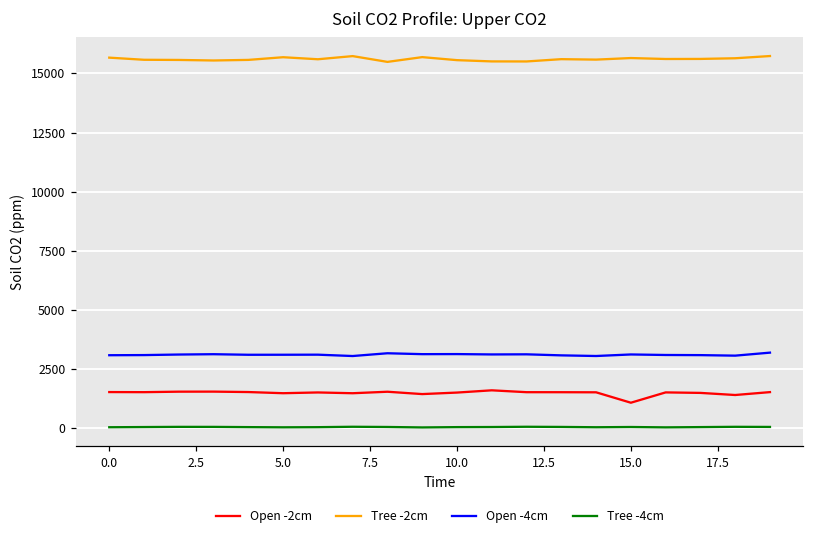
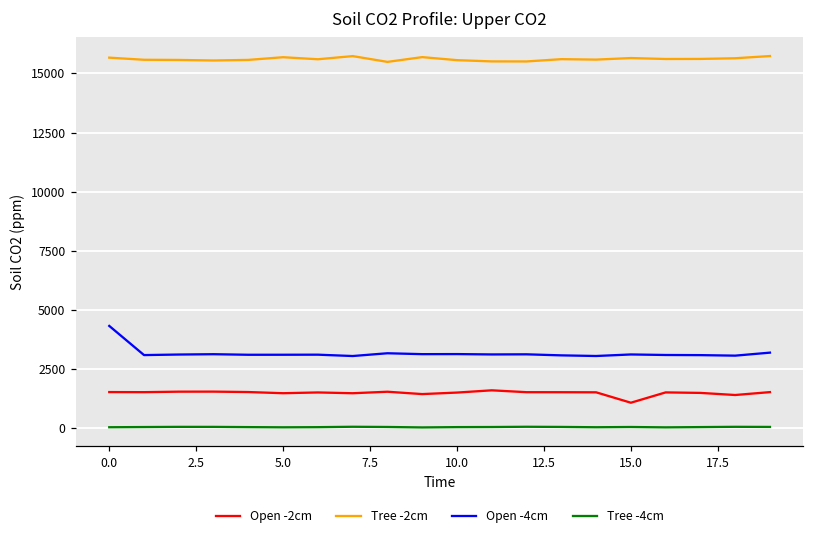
  {
    "Open -2cm": {
      "0.0": 1500,
      "5.0": 1500,
      "10.0": 1500,
      "15.0": 1100
    },
    "Tree -2cm": {
      "0.0": 15700,
      "5.0": 15700,
      "10.0": 15600,
      "15.0": 15600
    },
    "Open -4cm": {
-     "0.0": 3100,
+     "0.0": 4300,
      "5.0": 3100,
      "10.0": 3100,
      "15.0": 3100
    },
    "Tree -4cm": {
      "0.0": 100,
      "5.0": 0,
      "10.0": 100,
      "15.0": 100
    }
  }
